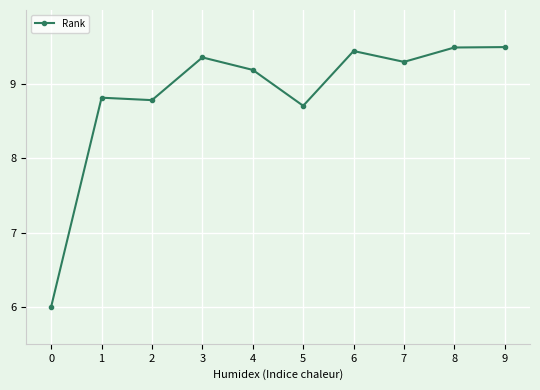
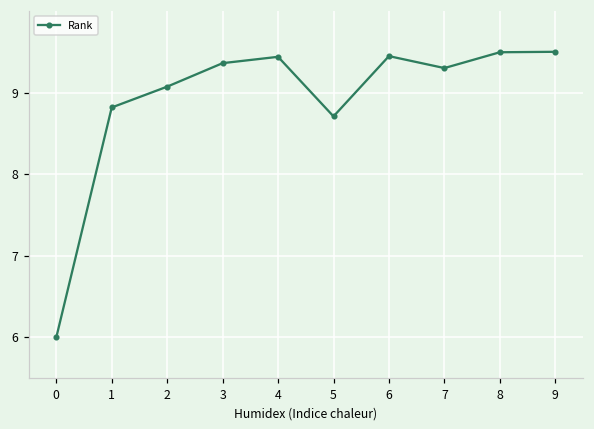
  {
    "0": 6.0,
    "1": 8.8,
-   "2": 8.8,
+   "2": 9.1,
    "3": 9.4,
-   "4": 9.2,
+   "4": 9.4,
    "5": 8.7,
    "6": 9.4,
    "7": 9.3,
    "8": 9.5,
    "9": 9.5
  }
